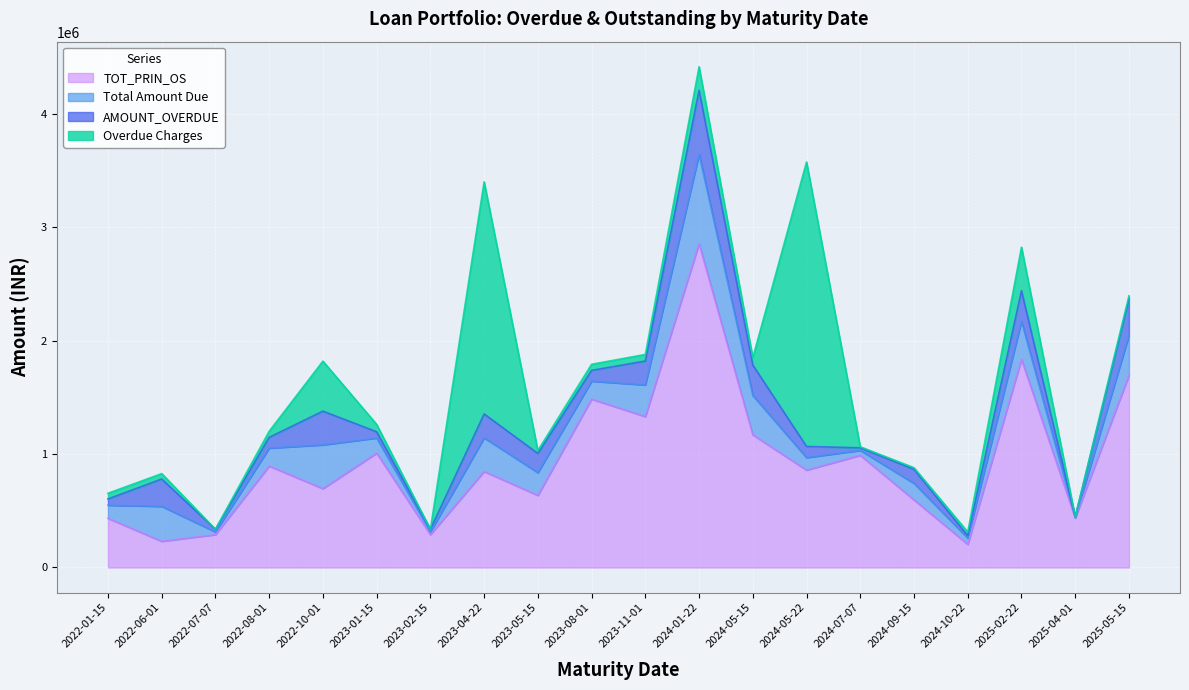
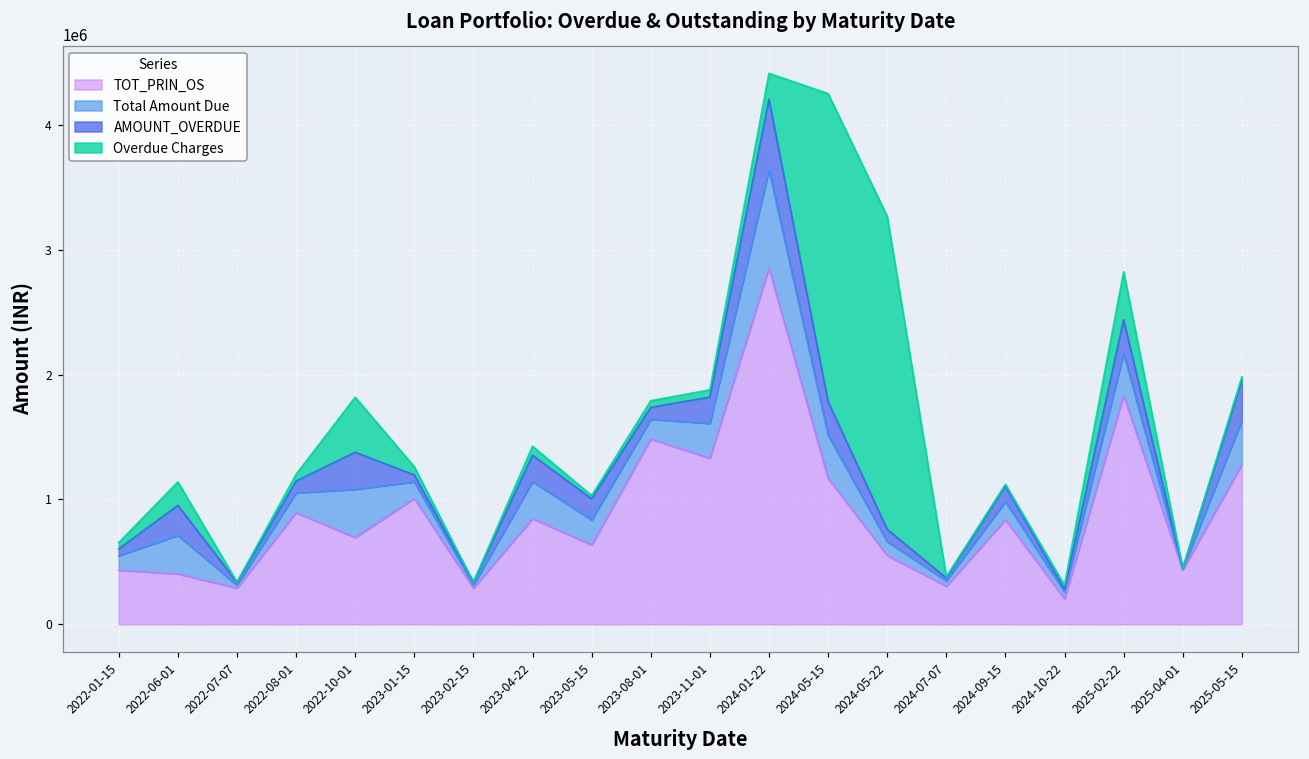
  {
    "TOT_PRIN_OS": {
      "2022-01-15": 430000,
-     "2022-06-01": 230000,
+     "2022-06-01": 400000,
      "2022-07-07": 290000,
      "2022-08-01": 890000,
      "2022-10-01": 690000,
      "2023-01-15": 1010000,
      "2023-02-15": 290000,
      "2023-04-22": 850000,
      "2023-05-15": 640000,
      "2023-08-01": 1480000,
      "2023-11-01": 1330000,
      "2024-01-22": 2850000,
      "2024-05-15": 1170000,
-     "2024-05-22": 860000,
-     "2024-07-07": 990000,
-     "2024-09-15": 600000,
+     "2024-05-22": 550000,
+     "2024-07-07": 300000,
+     "2024-09-15": 840000,
      "2024-10-22": 200000,
      "2025-02-22": 1830000,
-     "2025-05-15": 1690000
+     "2025-05-15": 1280000
    },
    "Overdue Charges": {
      "2022-01-15": 50000,
-     "2022-06-01": 50000,
+     "2022-06-01": 190000,
      "2022-08-01": 50000,
      "2022-10-01": 440000,
      "2023-01-15": 70000,
-     "2023-04-22": 2050000,
+     "2023-04-22": 70000,
      "2023-05-15": 30000,
      "2023-08-01": 50000,
      "2023-11-01": 60000,
      "2024-01-22": 210000,
-     "2024-05-15": 60000,
+     "2024-05-15": 2470000,
      "2024-05-22": 2510000,
      "2024-10-22": 30000,
      "2025-02-22": 380000,
      "2025-05-15": 30000
    }
  }
